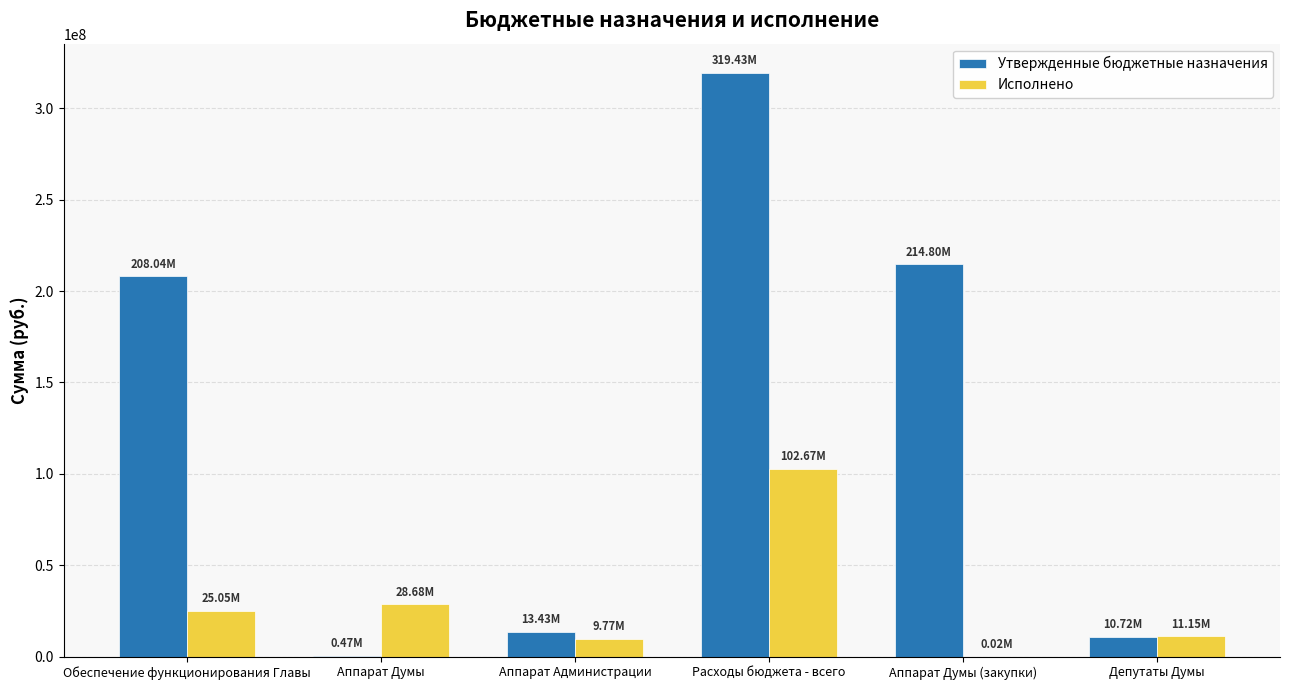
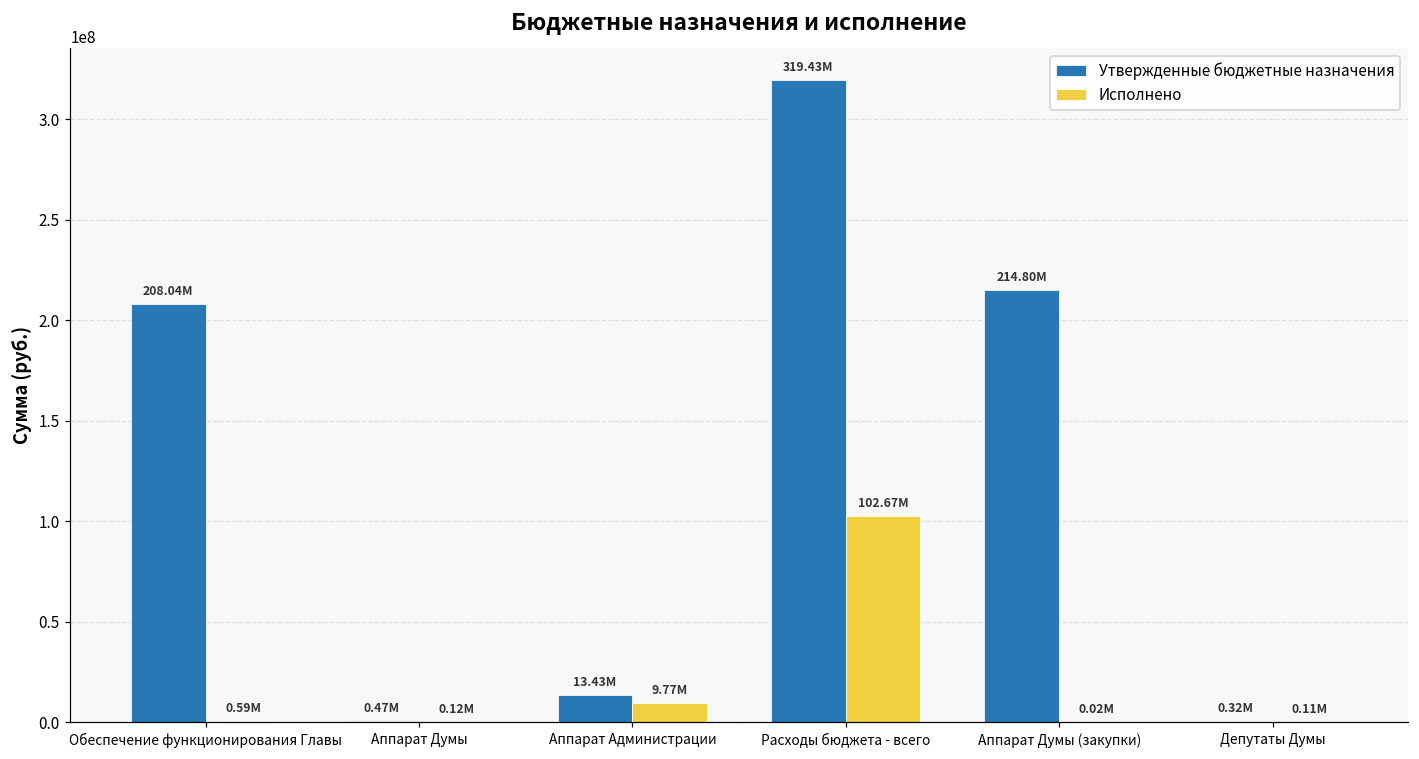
  {
    "Утвержденные бюджетные назначения": {
      "Обеспечение функционирования Главы": "208.04M",
      "Аппарат Думы": "0.47M",
      "Аппарат Администрации": "13.43M",
      "Расходы бюджета - всего": "319.43M",
      "Аппарат Думы (закупки)": "214.80M",
-     "Депутаты Думы": "10.72M"
+     "Депутаты Думы": "0.32M"
    },
    "Исполнено": {
-     "Обеспечение функционирования Главы": "25.05M",
-     "Аппарат Думы": "28.68M",
+     "Обеспечение функционирования Главы": "0.59M",
+     "Аппарат Думы": "0.12M",
      "Аппарат Администрации": "9.77M",
      "Расходы бюджета - всего": "102.67M",
      "Аппарат Думы (закупки)": "0.02M",
-     "Депутаты Думы": "11.15M"
+     "Депутаты Думы": "0.11M"
    }
  }
